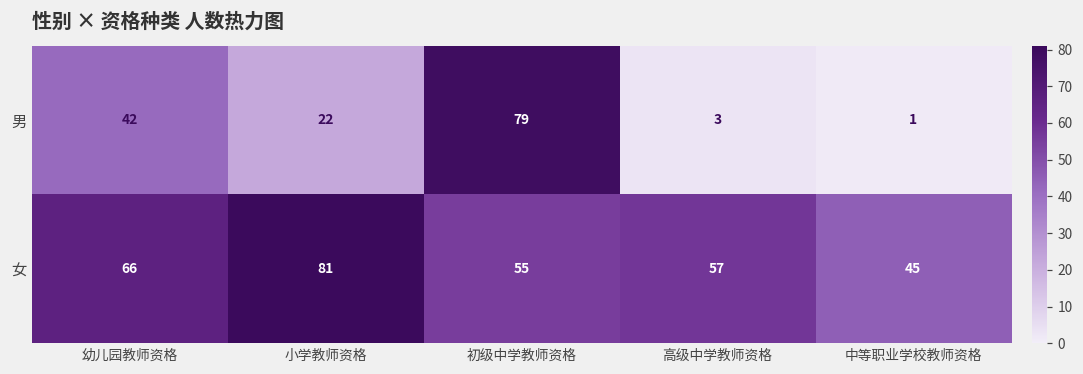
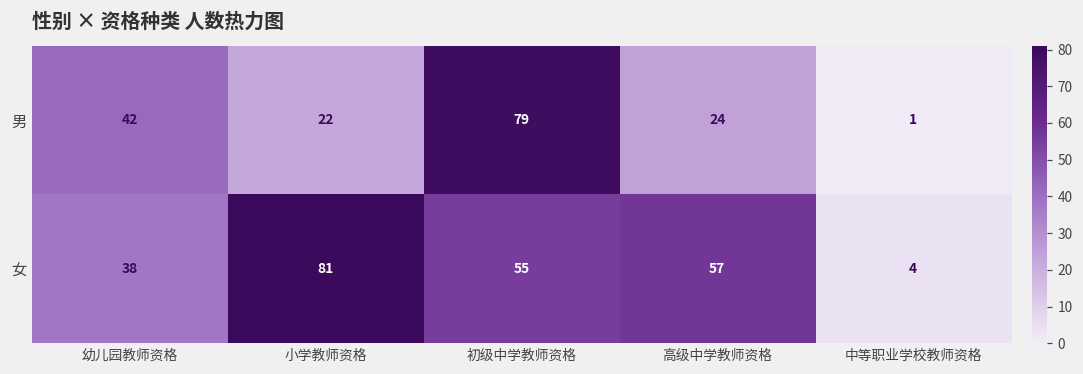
  {
    "男": {
      "幼儿园教师资格": 42,
      "小学教师资格": 22,
      "初级中学教师资格": 79,
-     "高级中学教师资格": 3,
+     "高级中学教师资格": 24,
      "中等职业学校教师资格": 1
    },
    "女": {
-     "幼儿园教师资格": 66,
+     "幼儿园教师资格": 38,
      "小学教师资格": 81,
      "初级中学教师资格": 55,
      "高级中学教师资格": 57,
-     "中等职业学校教师资格": 45
+     "中等职业学校教师资格": 4
    }
  }
